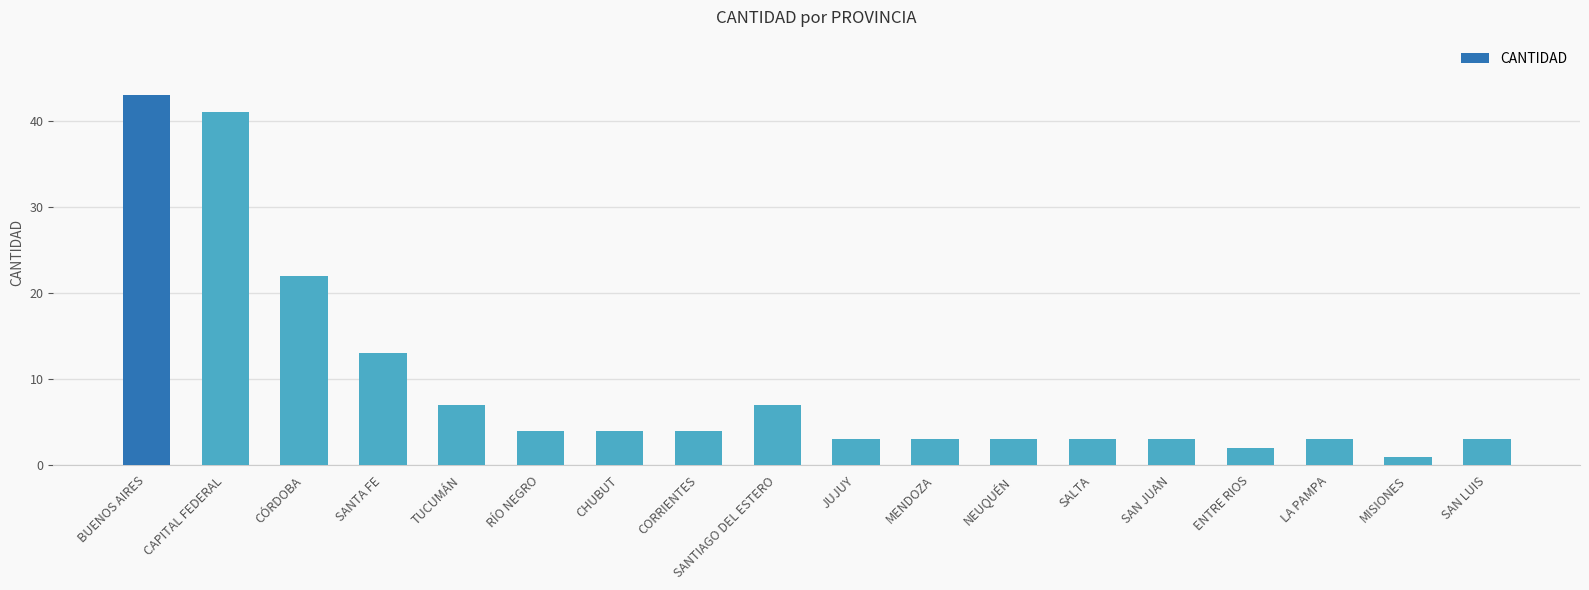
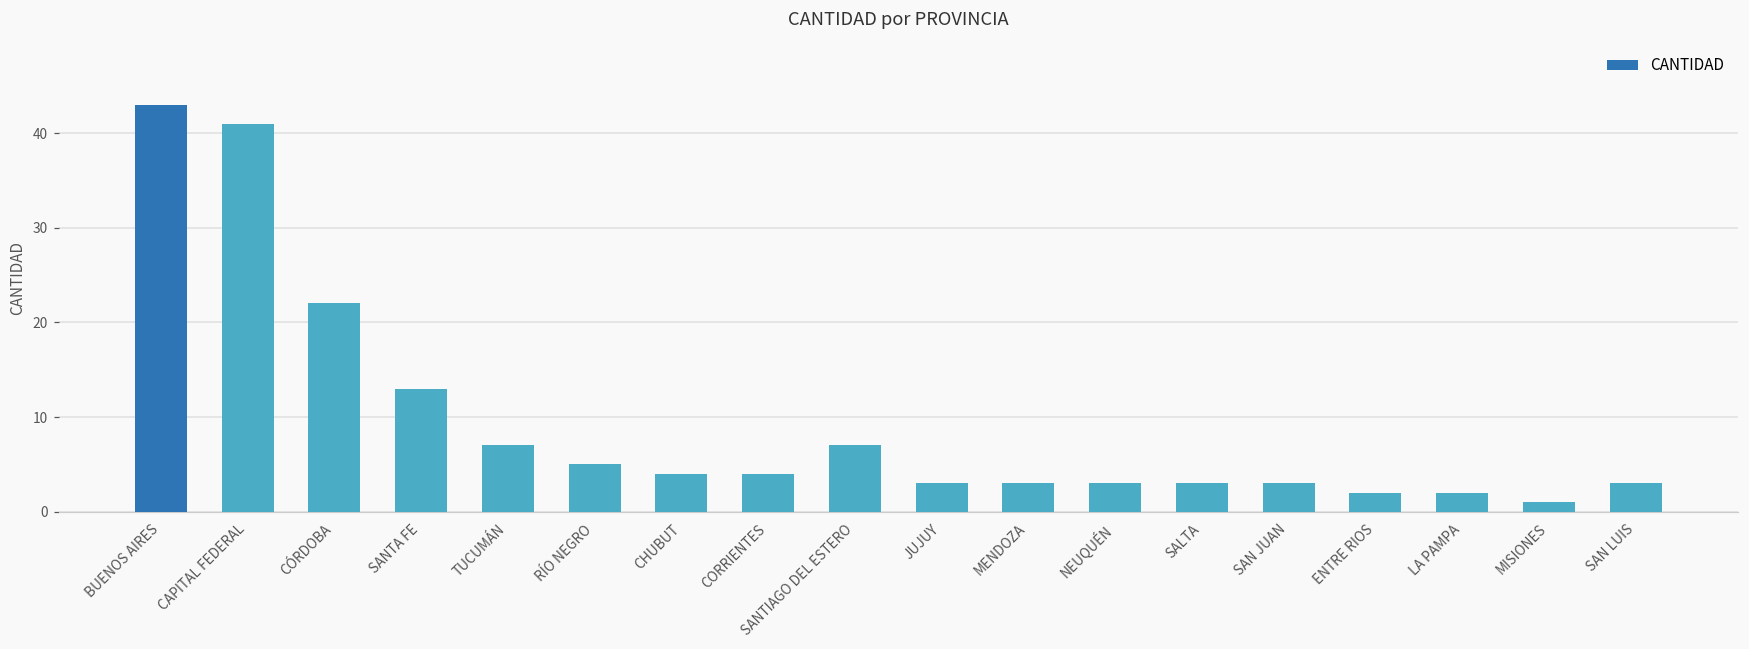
  {
    "BUENOS AIRES": 43,
    "CAPITAL FEDERAL": 41,
    "CÓRDOBA": 22,
    "SANTA FE": 13,
    "TUCUMÁN": 7,
-   "RÍO NEGRO": 4,
+   "RÍO NEGRO": 5,
    "CHUBUT": 4,
    "CORRIENTES": 4,
    "SANTIAGO DEL ESTERO": 7,
    "JUJUY": 3,
    "MENDOZA": 3,
    "NEUQUÉN": 3,
    "SALTA": 3,
    "SAN JUAN": 3,
    "ENTRE RIOS": 2,
-   "LA PAMPA": 3,
+   "LA PAMPA": 2,
    "MISIONES": 1,
    "SAN LUIS": 3
  }
